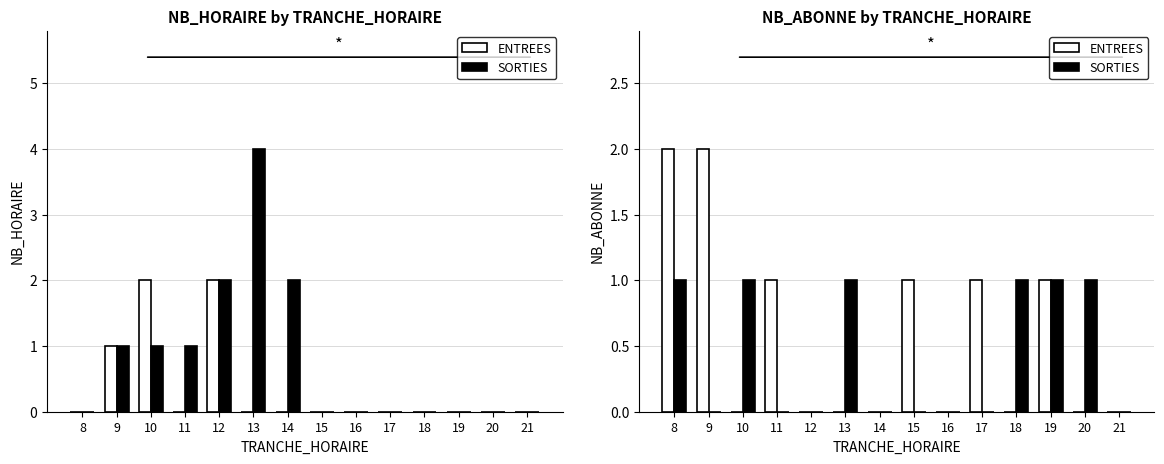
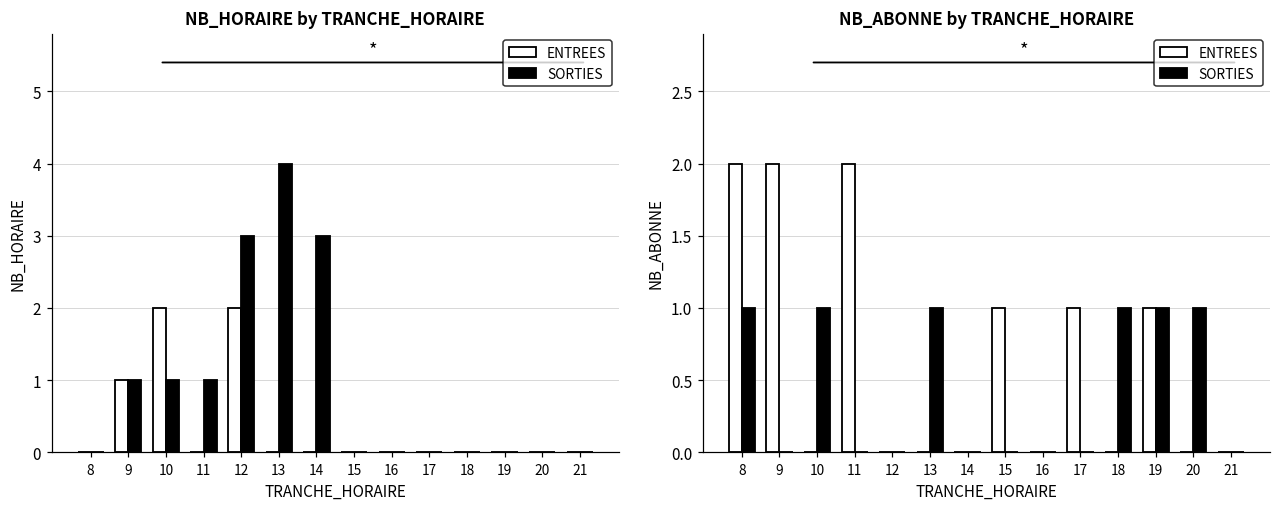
  {
    "NB_HORAIRE by TRANCHE_HORAIRE": {
      "ENTREES": {
        "8": 0,
        "9": 1,
        "10": 2,
        "11": 0,
        "12": 2,
        "13": 0,
        "14": 0,
        "15": 0,
        "16": 0,
        "17": 0,
        "18": 0,
        "19": 0,
        "20": 0,
        "21": 0
      },
      "SORTIES": {
        "8": 0,
        "9": 1,
        "10": 1,
        "11": 1,
-       "12": 2,
+       "12": 3,
        "13": 4,
-       "14": 2,
+       "14": 3,
        "15": 0,
        "16": 0,
        "17": 0,
        "18": 0,
        "19": 0,
        "20": 0,
        "21": 0
      }
    },
    "NB_ABONNE by TRANCHE_HORAIRE": {
      "ENTREES": {
        "8": 2,
        "9": 2,
        "10": 0,
-       "11": 1,
+       "11": 2,
        "12": 0,
        "13": 0,
        "14": 0,
        "15": 1,
        "16": 0,
        "17": 1,
        "18": 0,
        "19": 1,
        "20": 0,
        "21": 0
      },
      "SORTIES": {
        "8": 1,
        "9": 0,
        "10": 1,
        "11": 0,
        "12": 0,
        "13": 1,
        "14": 0,
        "15": 0,
        "16": 0,
        "17": 0,
        "18": 1,
        "19": 1,
        "20": 1,
        "21": 0
      }
    }
  }
